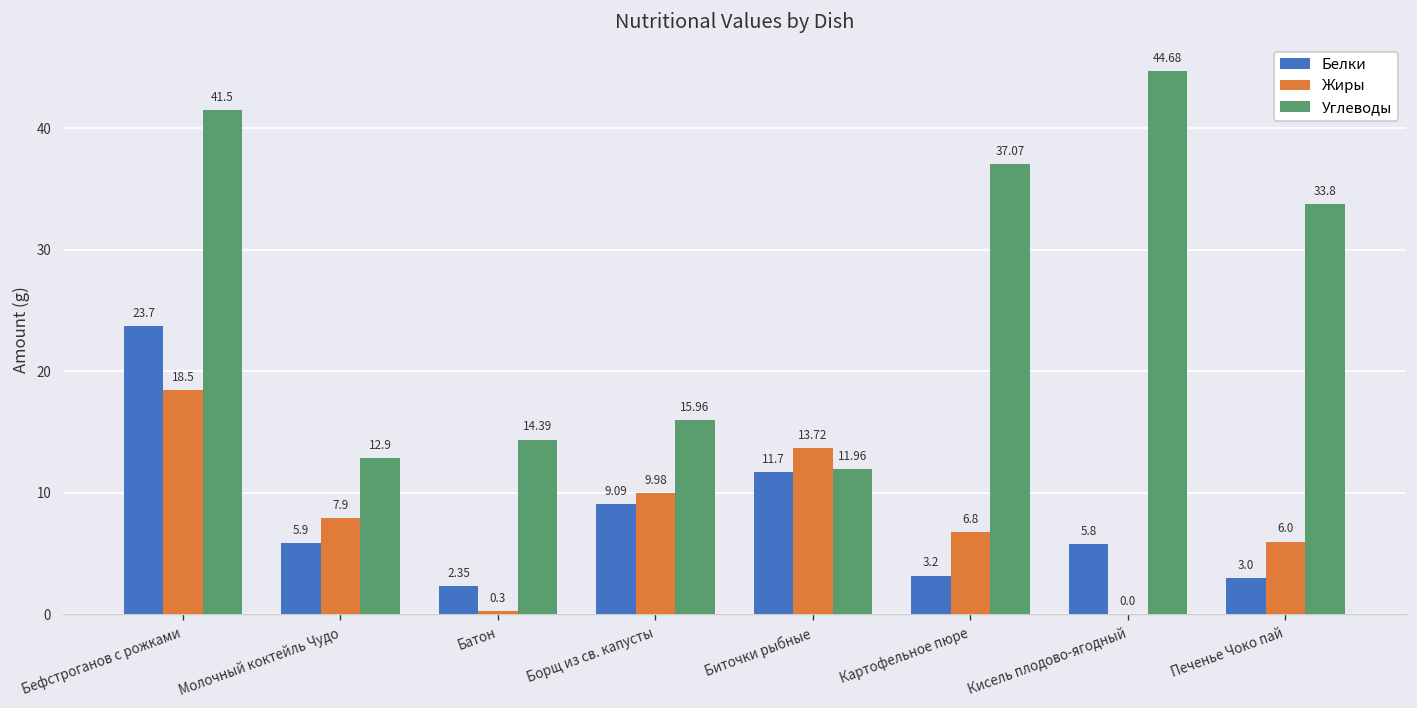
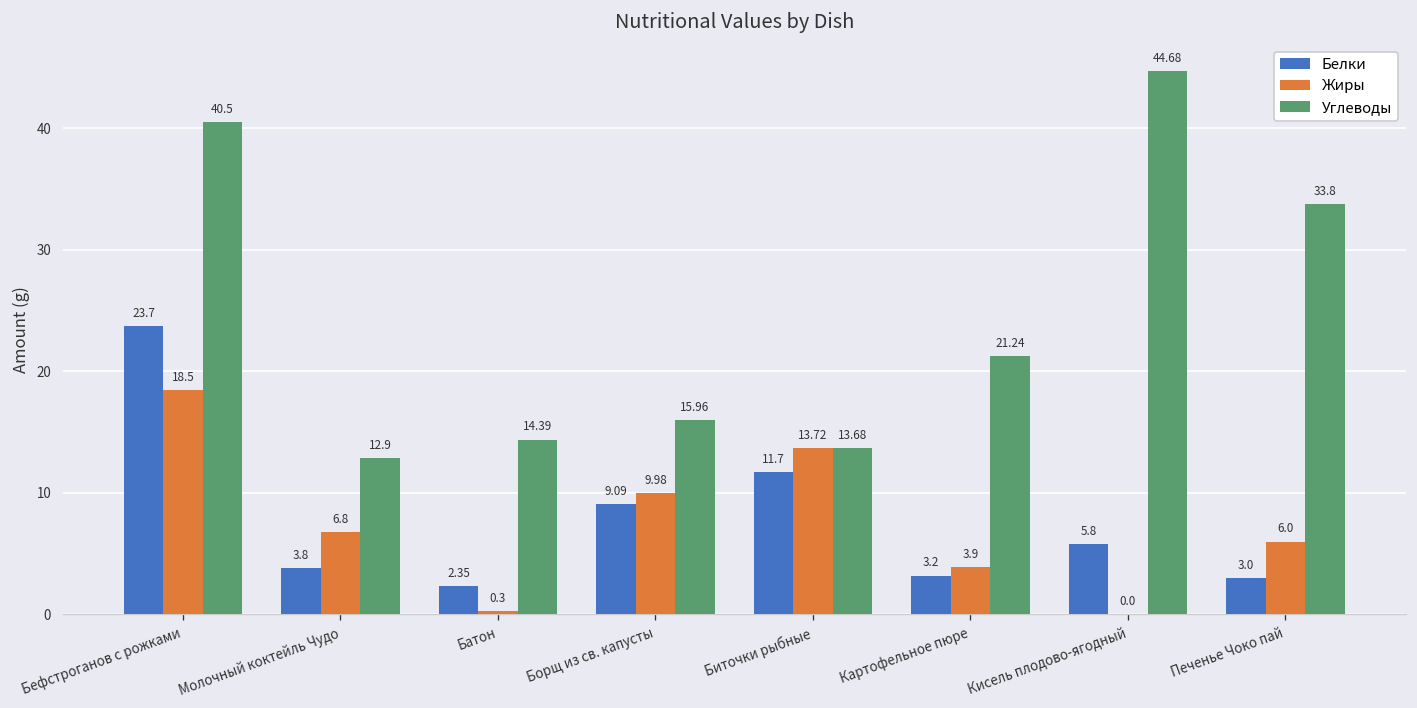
  {
    "Белки": {
      "Бефстроганов с рожками": 23.7,
-     "Молочный коктейль Чудо": 5.9,
+     "Молочный коктейль Чудо": 3.8,
      "Батон": 2.35,
      "Борщ из св. капусты": 9.09,
      "Биточки рыбные": 11.7,
      "Картофельное пюре": 3.2,
      "Кисель плодово-ягодный": 5.8,
      "Печенье Чоко пай": 3.0
    },
    "Жиры": {
      "Бефстроганов с рожками": 18.5,
-     "Молочный коктейль Чудо": 7.9,
+     "Молочный коктейль Чудо": 6.8,
      "Батон": 0.3,
      "Борщ из св. капусты": 9.98,
      "Биточки рыбные": 13.72,
-     "Картофельное пюре": 6.8,
+     "Картофельное пюре": 3.9,
      "Кисель плодово-ягодный": 0.0,
      "Печенье Чоко пай": 6.0
    },
    "Углеводы": {
-     "Бефстроганов с рожками": 41.5,
+     "Бефстроганов с рожками": 40.5,
      "Молочный коктейль Чудо": 12.9,
      "Батон": 14.39,
      "Борщ из св. капусты": 15.96,
-     "Биточки рыбные": 11.96,
-     "Картофельное пюре": 37.07,
+     "Биточки рыбные": 13.68,
+     "Картофельное пюре": 21.24,
      "Кисель плодово-ягодный": 44.68,
      "Печенье Чоко пай": 33.8
    }
  }
